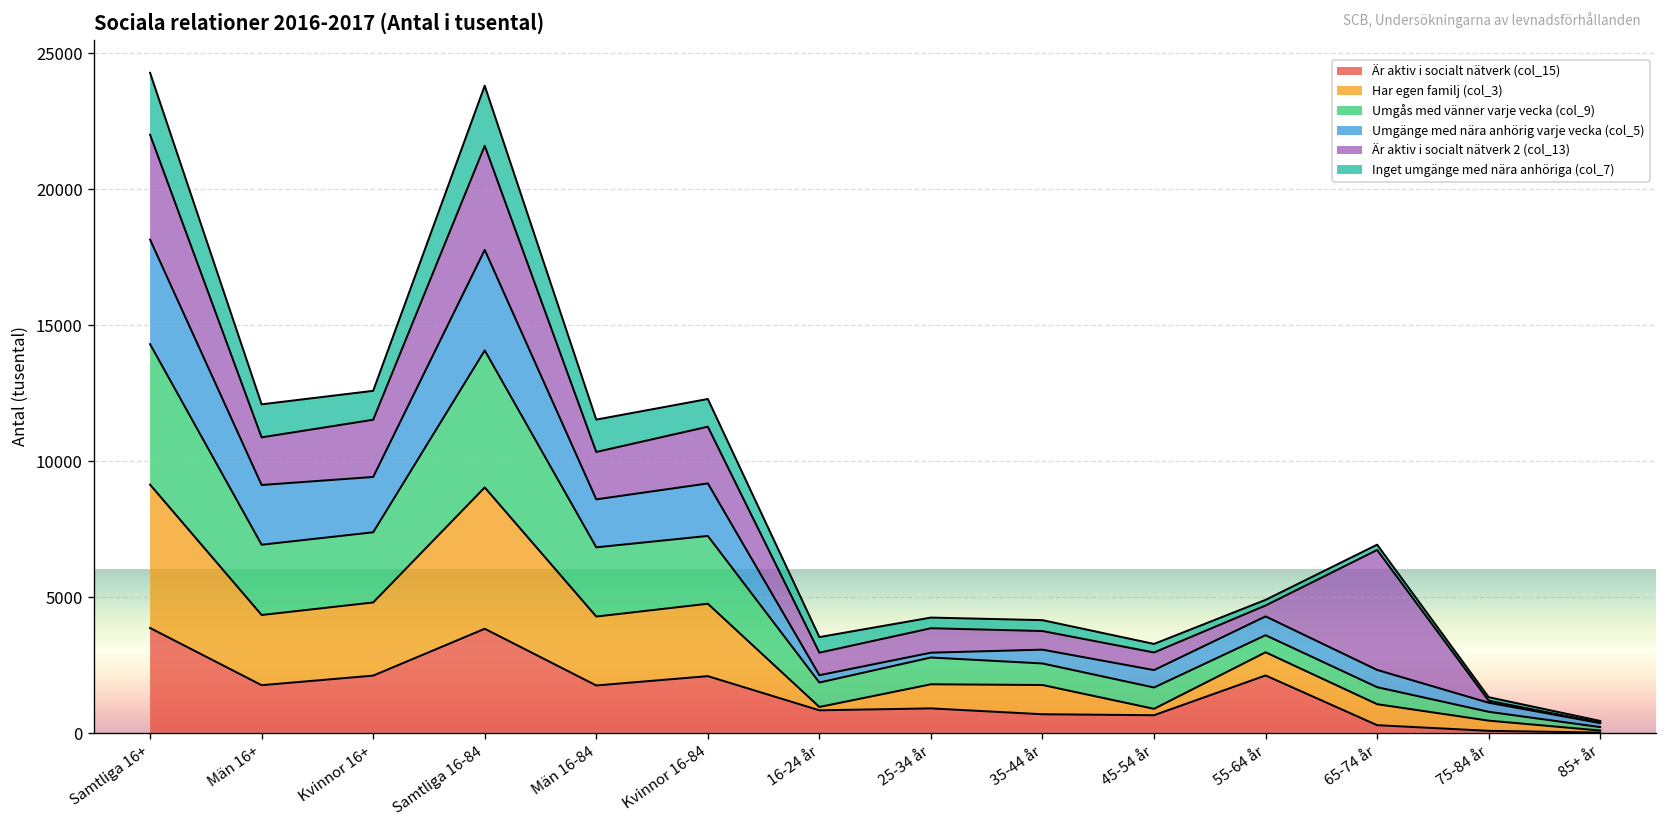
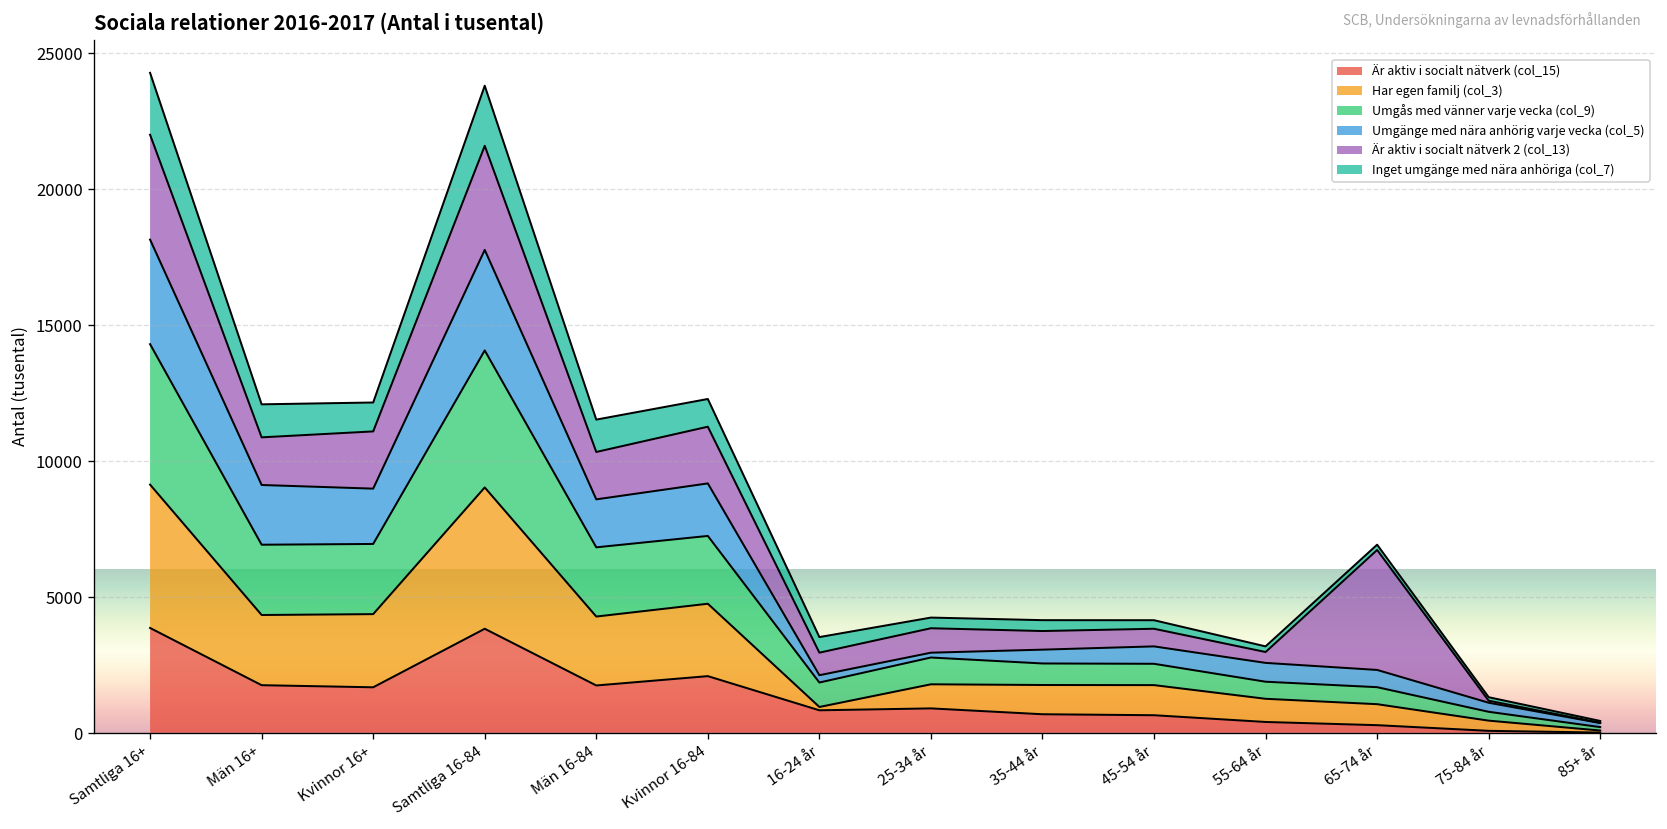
  {
    "Är aktiv i socialt nätverk (col_15)": {
      "Samtliga 16+": 3900,
      "Män 16+": 1800,
-     "Kvinnor 16+": 2100,
+     "Kvinnor 16+": 1700,
      "Samtliga 16-84": 3800,
      "Män 16-84": 1700,
      "Kvinnor 16-84": 2100,
      "16-24 år": 800,
      "25-34 år": 900,
      "35-44 år": 700,
      "45-54 år": 600,
-     "55-64 år": 2100,
+     "55-64 år": 400,
      "65-74 år": 300,
      "75-84 år": 100
    },
    "Har egen familj (col_3)": {
      "Samtliga 16+": 5300,
      "Män 16+": 2600,
      "Kvinnor 16+": 2700,
      "Samtliga 16-84": 5200,
      "Män 16-84": 2500,
      "Kvinnor 16-84": 2700,
      "16-24 år": 100,
      "25-34 år": 900,
      "35-44 år": 1100,
-     "45-54 år": 200,
+     "45-54 år": 1100,
      "55-64 år": 900,
      "65-74 år": 800,
      "75-84 år": 400
    },
    "Umgänge med nära anhörig varje vecka (col_5)": {
      "Samtliga 16+": 3800,
      "Män 16+": 2200,
      "Kvinnor 16+": 2000,
      "Samtliga 16-84": 3700,
      "Män 16-84": 1800,
      "Kvinnor 16-84": 1900,
      "16-24 år": 300,
      "25-34 år": 200,
      "35-44 år": 500,
      "45-54 år": 600,
      "55-64 år": 700,
      "65-74 år": 600
    },
    "Är aktiv i socialt nätverk 2 (col_13)": {
      "Samtliga 16+": 3900,
      "Män 16+": 1800,
      "Kvinnor 16+": 2100,
      "Samtliga 16-84": 3800,
      "Män 16-84": 1700,
      "Kvinnor 16-84": 2100,
      "16-24 år": 800,
      "25-34 år": 900,
      "35-44 år": 700,
      "45-54 år": 600,
      "55-64 år": 400,
      "65-74 år": 4400
    }
  }
